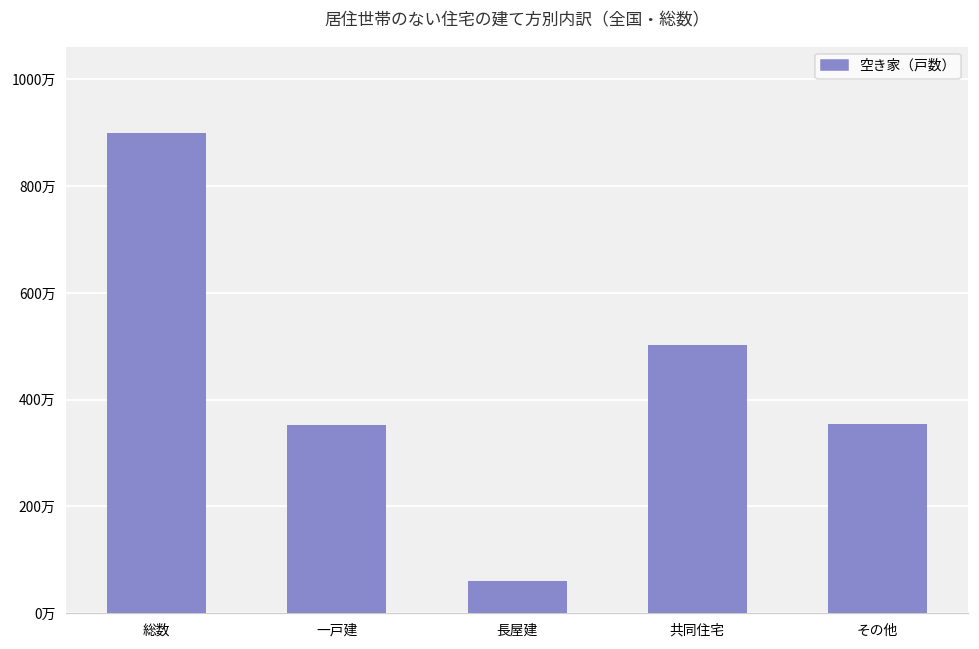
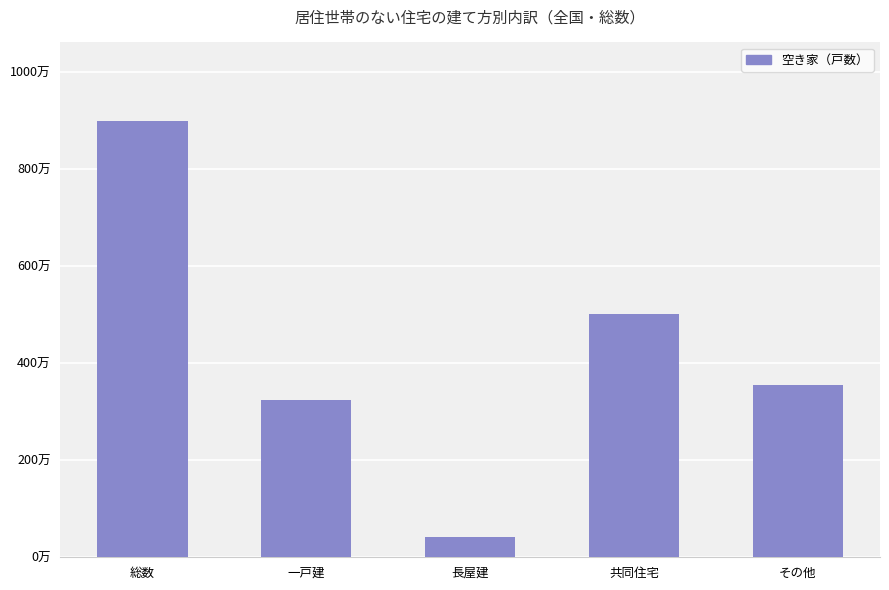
  {
    "総数": "900万",
-   "一戸建": "350万",
-   "長屋建": "60万",
+   "一戸建": "320万",
+   "長屋建": "40万",
    "共同住宅": "500万",
    "その他": "350万"
  }
